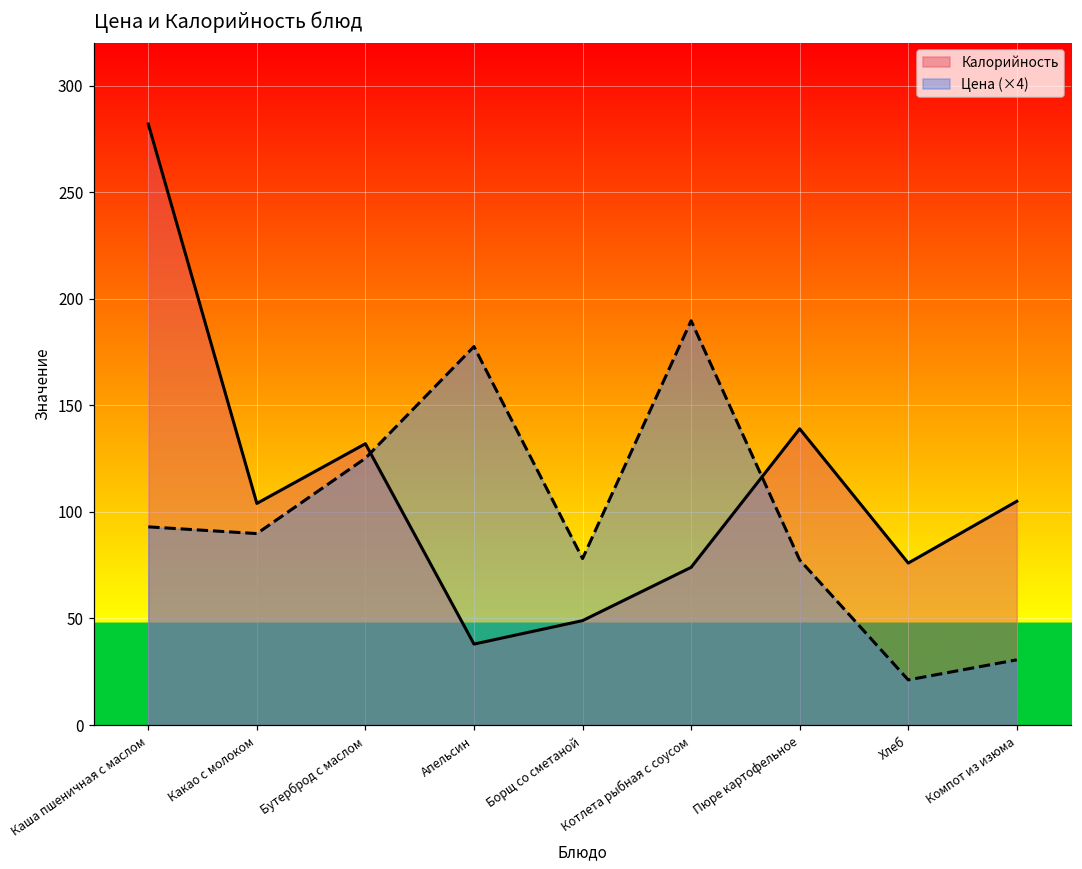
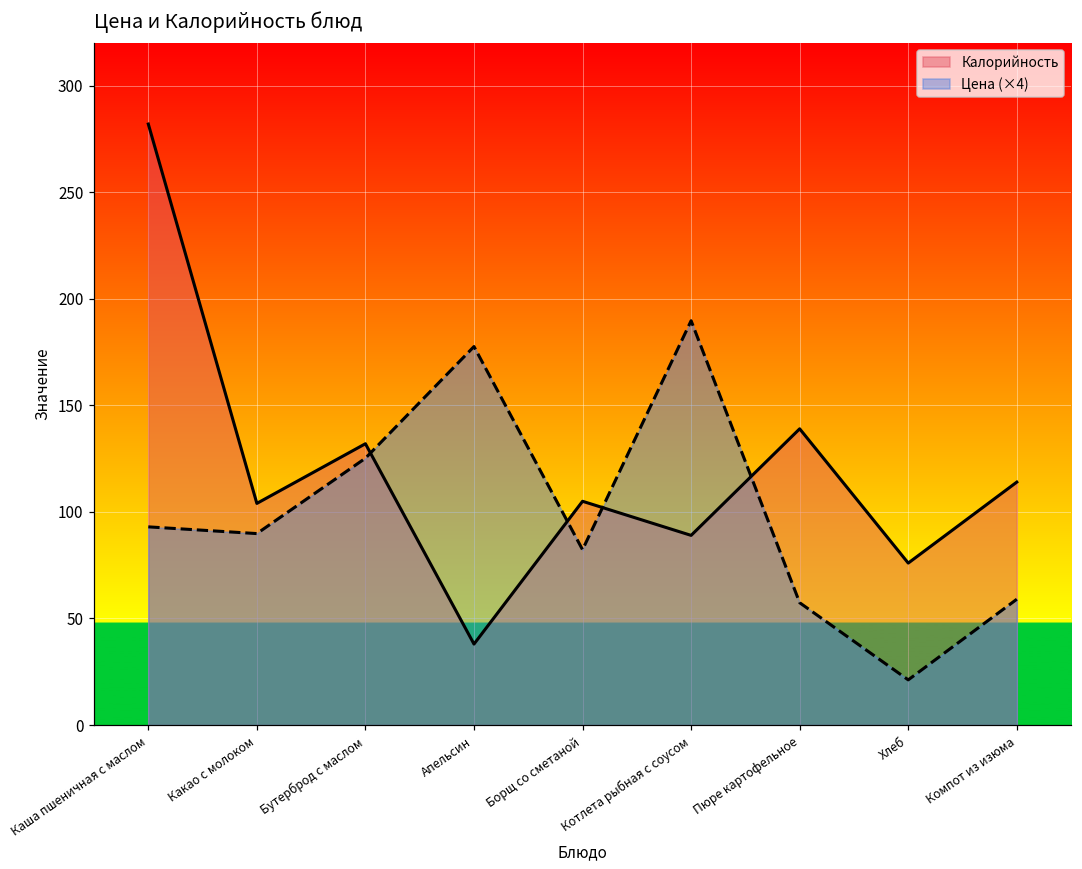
  {
    "Калорийность": {
      "Каша пшеничная с маслом": 282,
      "Какао с молоком": 104,
      "Бутерброд с маслом": 132,
      "Апельсин": 38,
-     "Борщ со сметаной": 49,
-     "Котлета рыбная с соусом": 74,
+     "Борщ со сметаной": 105,
+     "Котлета рыбная с соусом": 89,
      "Пюре картофельное": 139,
      "Хлеб": 76,
-     "Компот из изюма": 105
+     "Компот из изюма": 114
    },
    "Цена (×4)": {
      "Каша пшеничная с маслом": 93,
      "Какао с молоком": 90,
      "Бутерброд с маслом": 125,
      "Апельсин": 178,
-     "Борщ со сметаной": 78,
+     "Борщ со сметаной": 82,
      "Котлета рыбная с соусом": 190,
-     "Пюре картофельное": 77,
+     "Пюре картофельное": 57,
      "Хлеб": 21,
-     "Компот из изюма": 31
+     "Компот из изюма": 59
    }
  }
